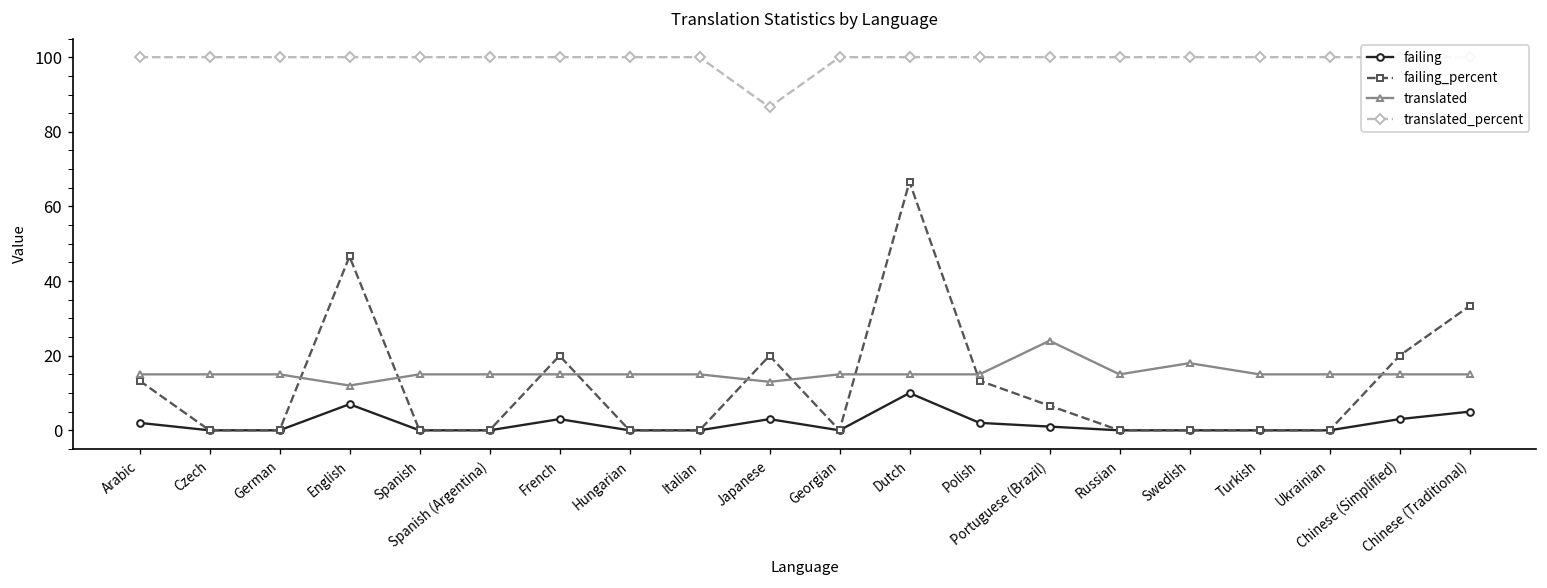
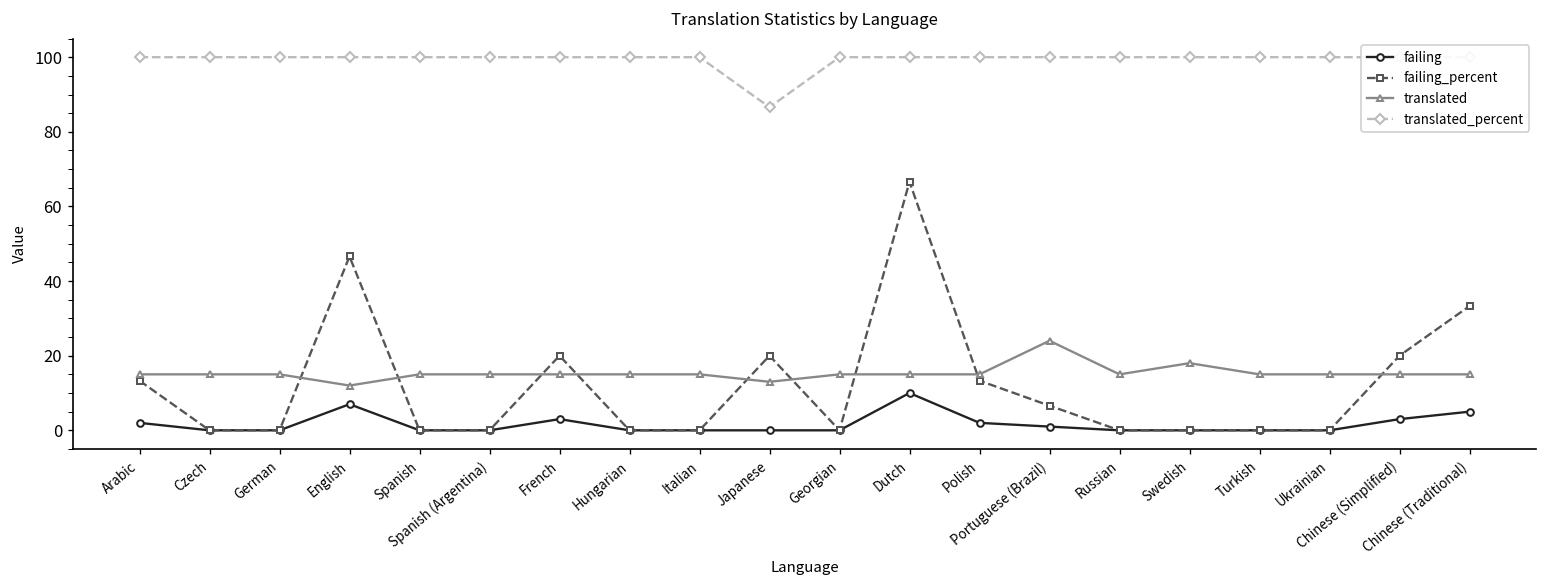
  {
    "failing": {
      "Arabic": 2,
      "English": 7,
      "French": 3,
-     "Japanese": 3,
+     "Japanese": 0,
      "Dutch": 10,
      "Polish": 2,
      "Portuguese (Brazil)": 1,
      "Chinese (Simplified)": 3,
      "Chinese (Traditional)": 5
    },
    "failing_percent": {
      "Arabic": 13,
      "English": 47,
      "French": 20,
      "Japanese": 20,
      "Dutch": 67,
      "Polish": 13,
      "Portuguese (Brazil)": 7,
      "Chinese (Simplified)": 20,
      "Chinese (Traditional)": 33
    },
    "translated": {
      "Arabic": 15,
      "Czech": 15,
      "German": 15,
      "English": 12,
      "Spanish": 15,
      "Spanish (Argentina)": 15,
      "French": 15,
      "Hungarian": 15,
      "Italian": 15,
      "Japanese": 13,
      "Georgian": 15,
      "Dutch": 15,
      "Polish": 15,
      "Portuguese (Brazil)": 24,
      "Russian": 15,
      "Swedish": 18,
      "Turkish": 15,
      "Ukrainian": 15,
      "Chinese (Simplified)": 15,
      "Chinese (Traditional)": 15
    },
    "translated_percent": {
      "Arabic": 100,
      "Czech": 100,
      "German": 100,
      "English": 100,
      "Spanish": 100,
      "Spanish (Argentina)": 100,
      "French": 100,
      "Hungarian": 100,
      "Italian": 100,
      "Japanese": 87,
      "Georgian": 100,
      "Dutch": 100,
      "Polish": 100,
      "Portuguese (Brazil)": 100,
      "Russian": 100,
      "Swedish": 100,
      "Turkish": 100,
      "Ukrainian": 100
    }
  }
